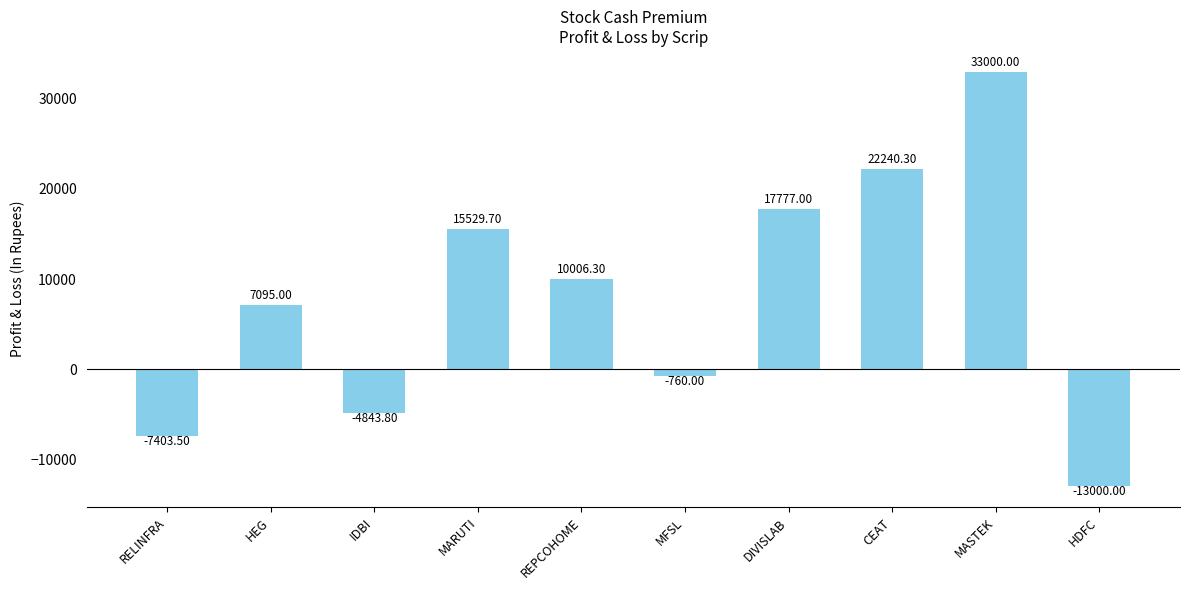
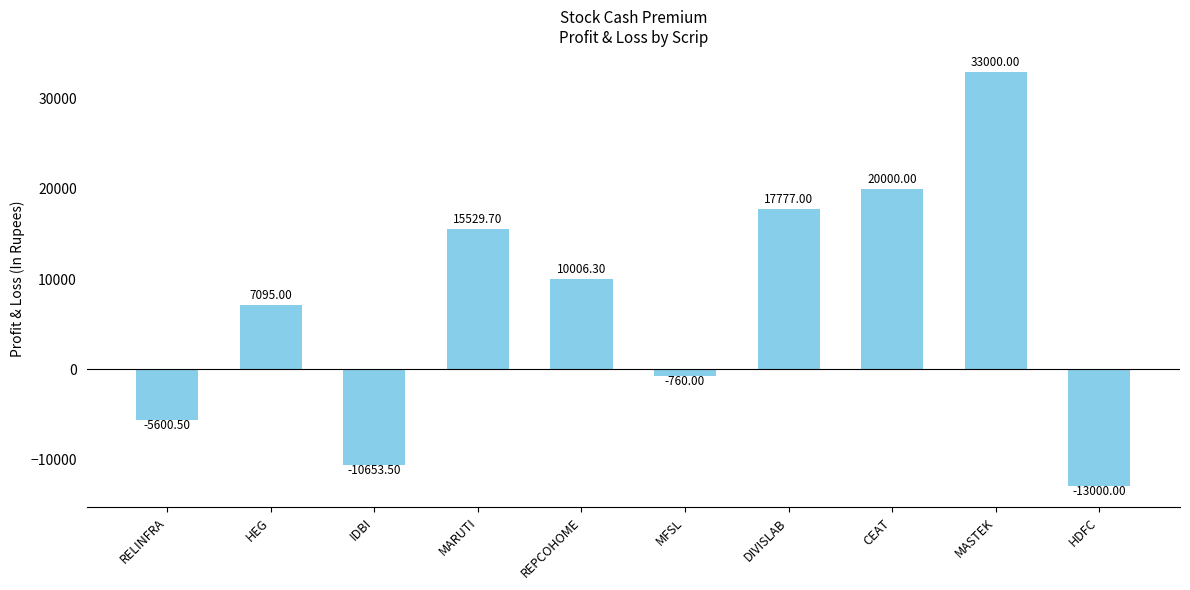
  {
-   "RELINFRA": -7403.50,
+   "RELINFRA": -5600.50,
    "HEG": 7095.00,
-   "IDBI": -4843.80,
+   "IDBI": -10653.50,
    "MARUTI": 15529.70,
    "REPCOHOME": 10006.30,
    "MFSL": -760.00,
    "DIVISLAB": 17777.00,
-   "CEAT": 22240.30,
+   "CEAT": 20000.00,
    "MASTEK": 33000.00,
    "HDFC": -13000.00
  }
